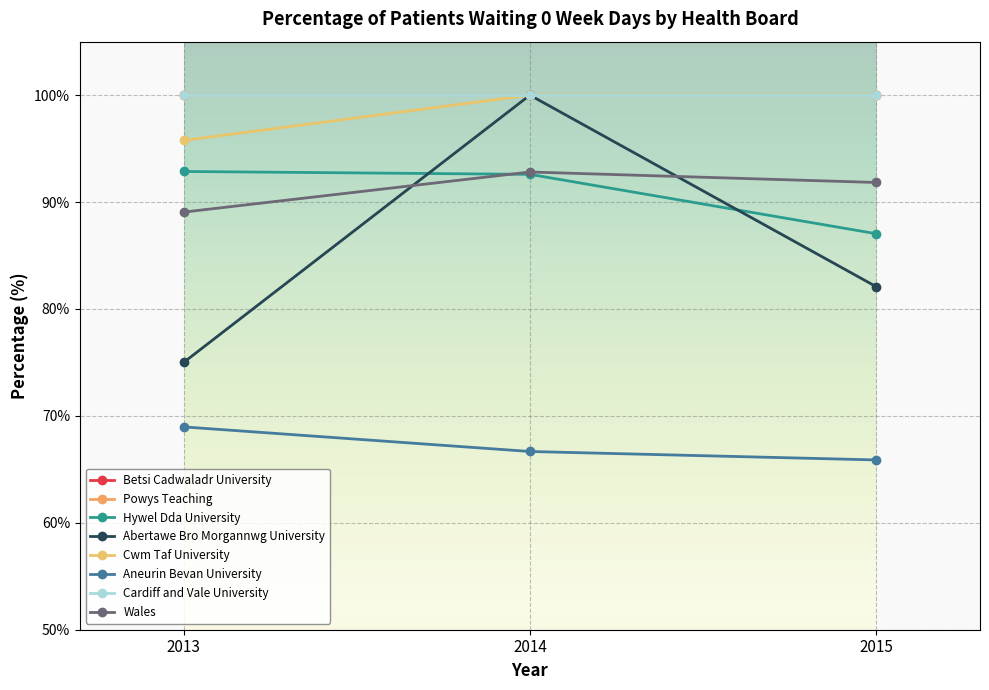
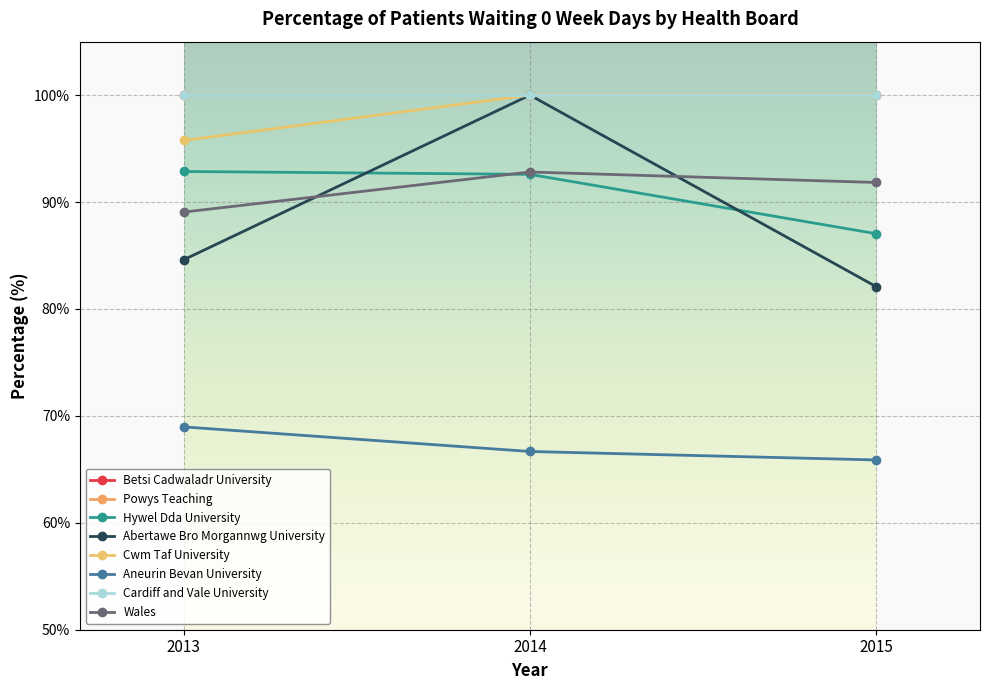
  {
    "Cardiff and Vale University": {
      "2013": "100.0%"
    },
    "Abertawe Bro Morgannwg University": {
-     "2013": "75.0%",
+     "2013": "84.6%",
      "2015": "82.1%"
    },
    "Cwm Taf University": {
      "2013": "95.8%"
    }
  }
